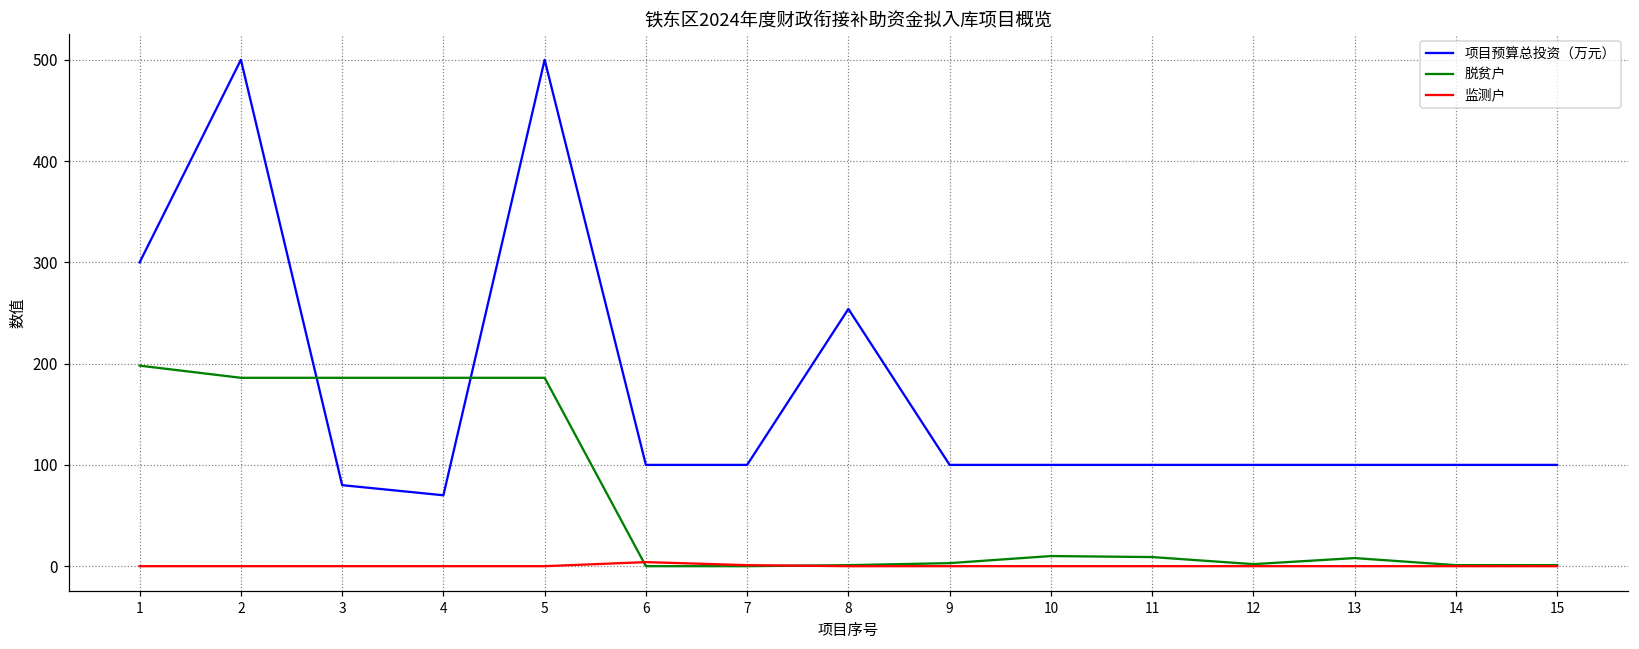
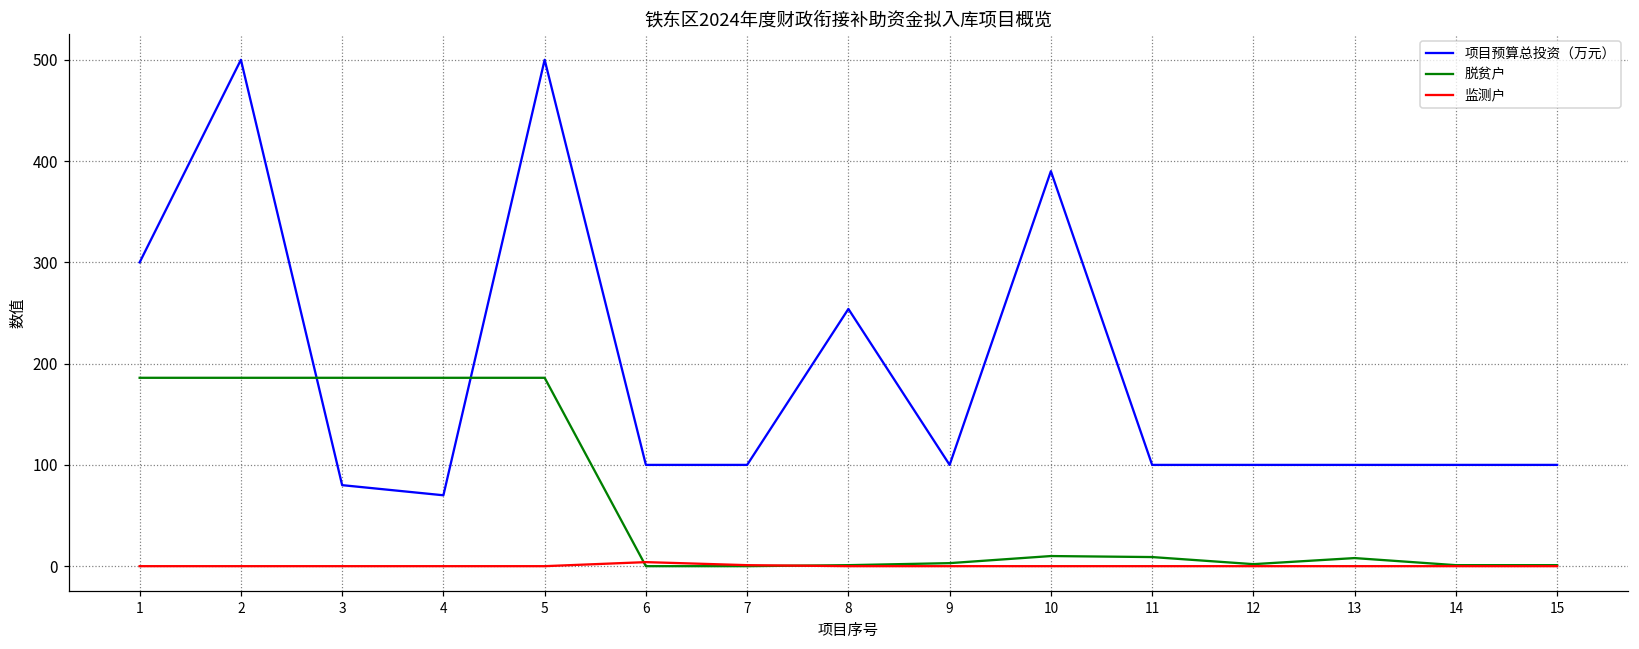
  {
    "项目预算总投资（万元）": {
      "1": 300,
      "2": 500,
      "3": 80,
      "4": 70,
      "5": 500,
      "6": 100,
      "7": 100,
      "8": 250,
      "9": 100,
-     "10": 100,
+     "10": 390,
      "11": 100,
      "12": 100,
      "13": 100,
      "14": 100,
      "15": 100
    },
    "脱贫户": {
-     "1": 200,
+     "1": 190,
      "2": 190,
      "3": 190,
      "4": 190,
      "5": 190,
      "6": 0,
      "9": 0,
      "10": 10,
      "11": 10,
      "13": 10
    },
    "监测户": {
      "1": 0,
      "2": 0,
      "3": 0,
      "4": 0,
      "5": 0,
      "6": 0,
      "9": 0,
      "10": 0,
      "11": 0,
      "13": 0
    }
  }
